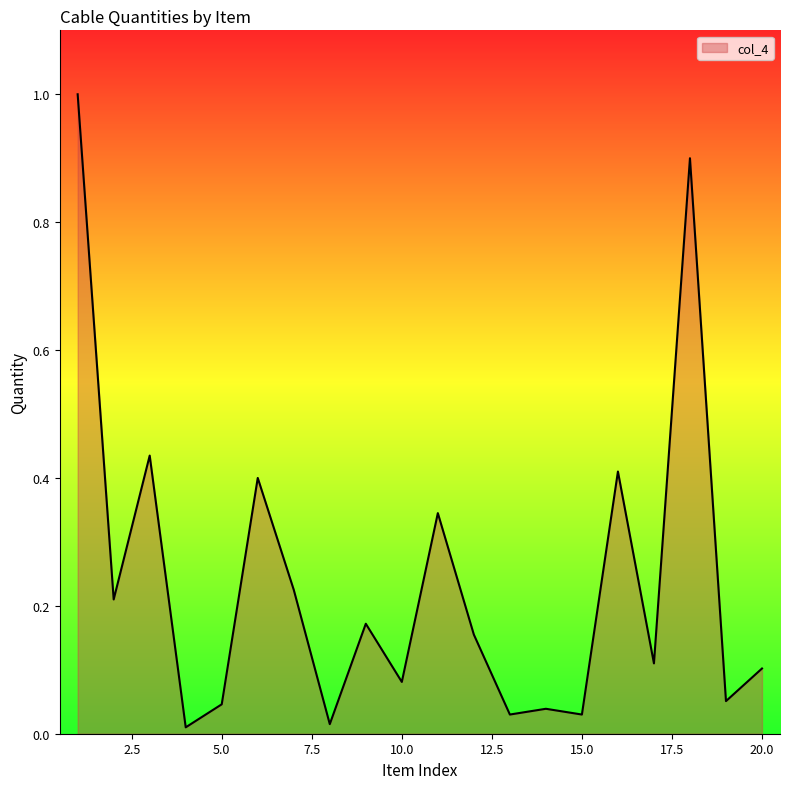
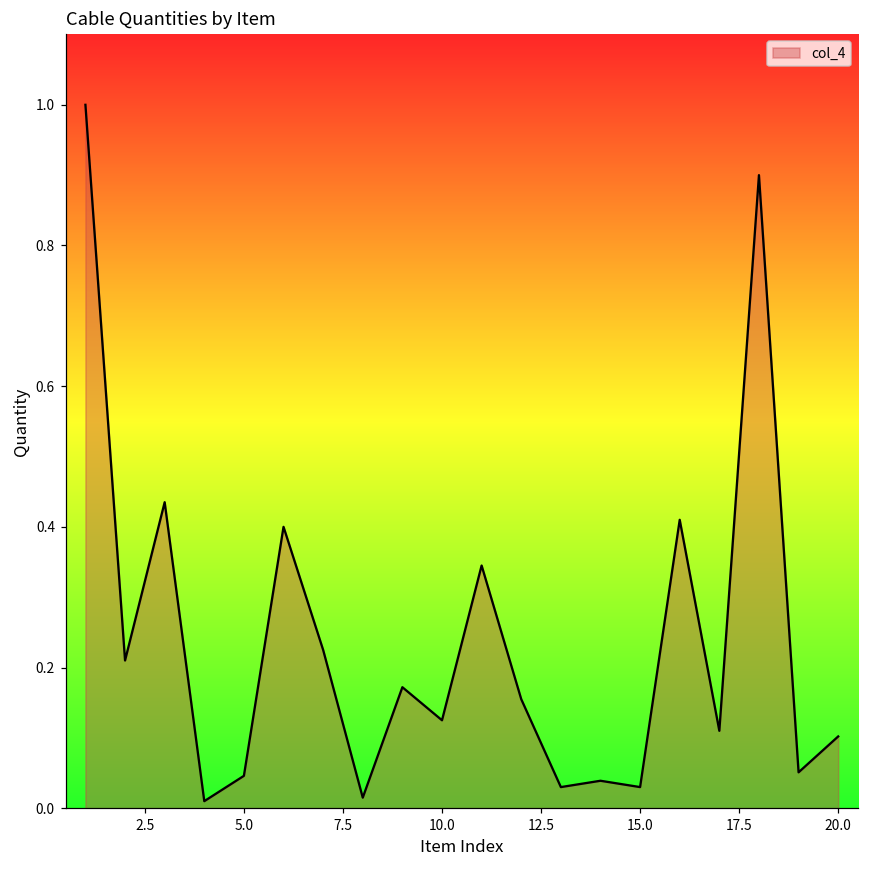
  {
    "5.0": 0.05,
-   "10.0": 0.08,
+   "10.0": 0.13,
    "15.0": 0.03,
    "20.0": 0.10
  }
